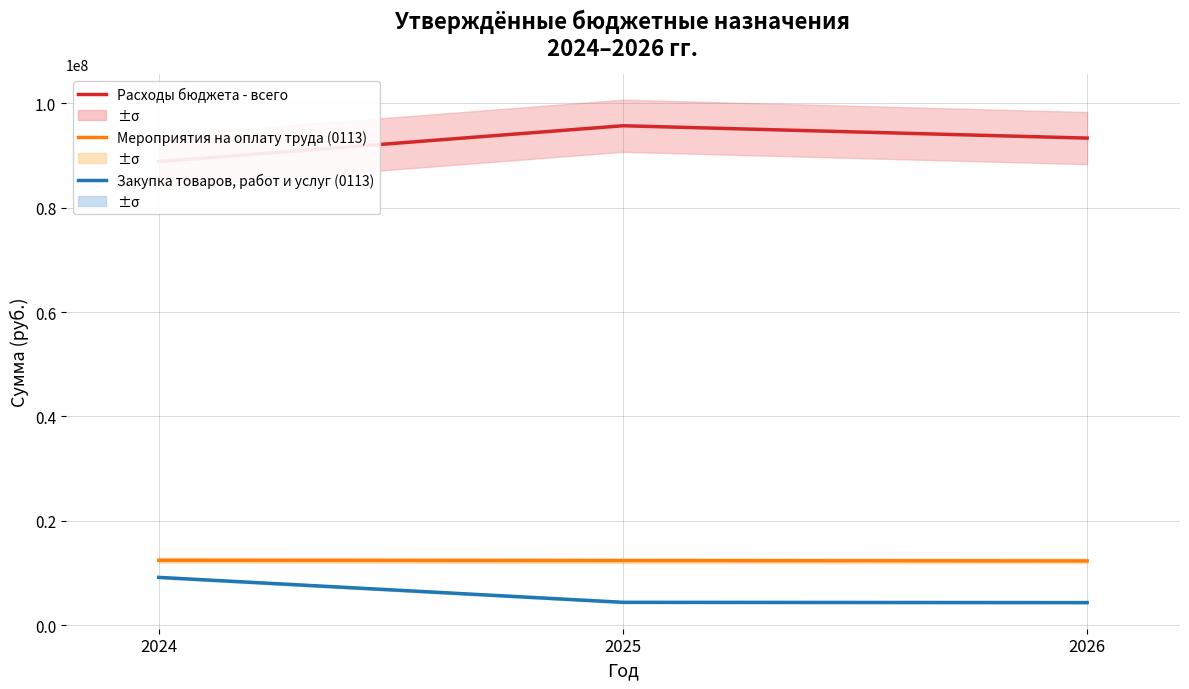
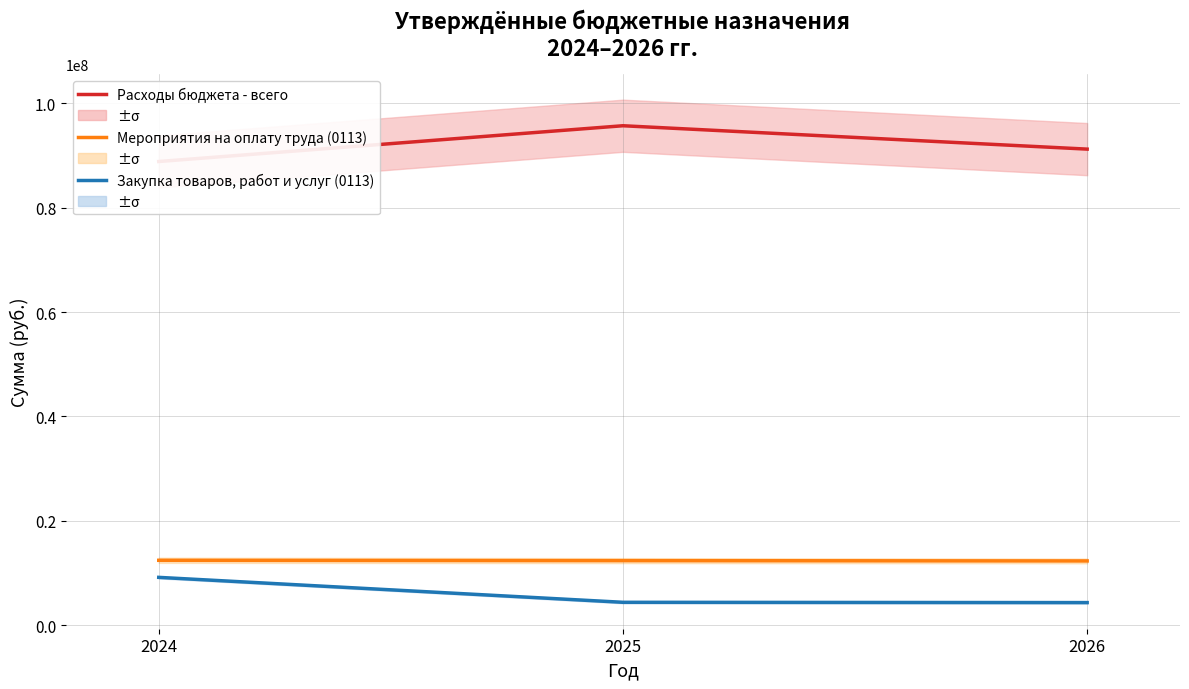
  {
    "Расходы бюджета - всего": {
      "2025": 96000000,
-     "2026": 93000000
+     "2026": 91000000
    },
    "Мероприятия на оплату труда (0113)": {
      "2024": 12000000
    }
  }
